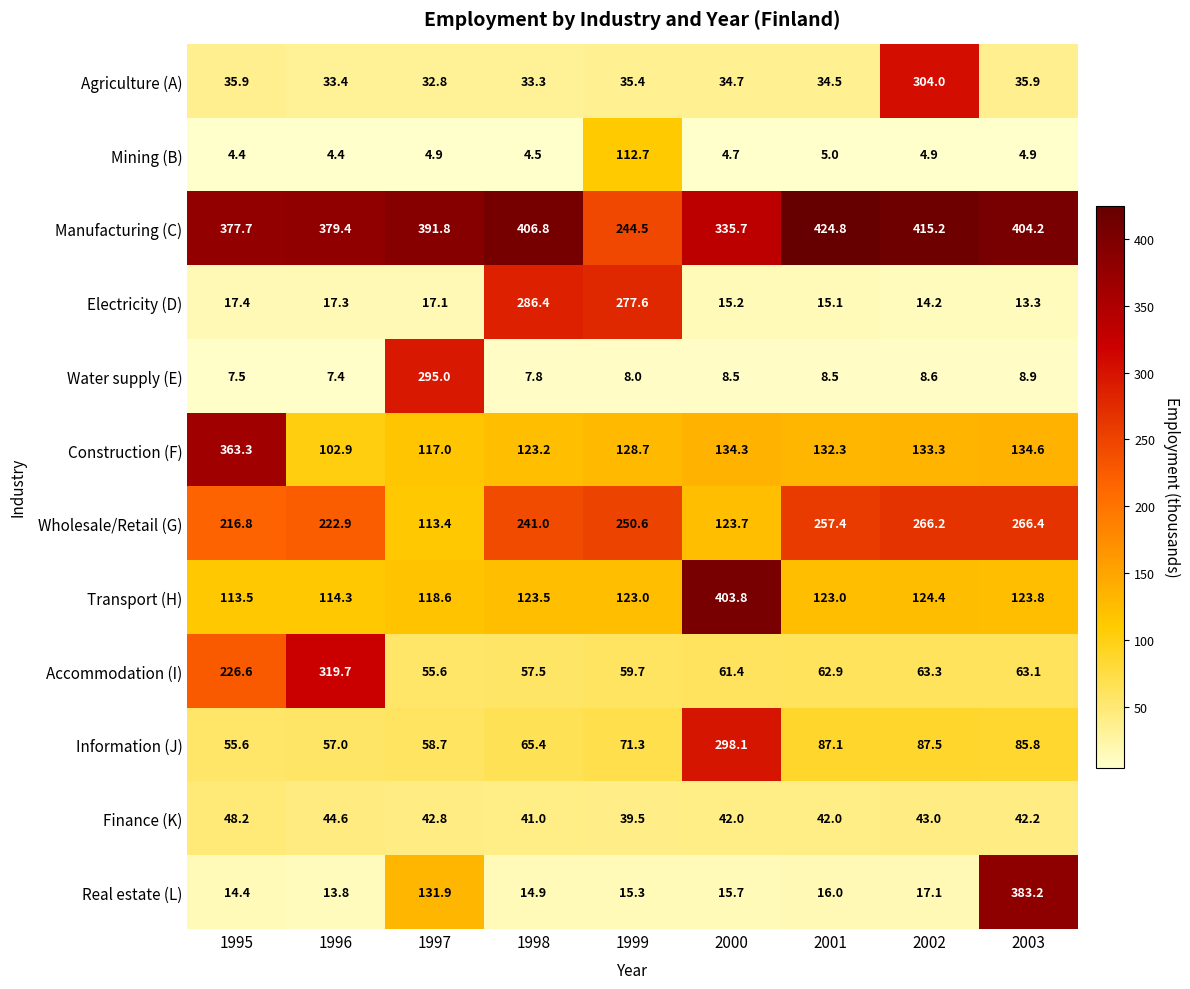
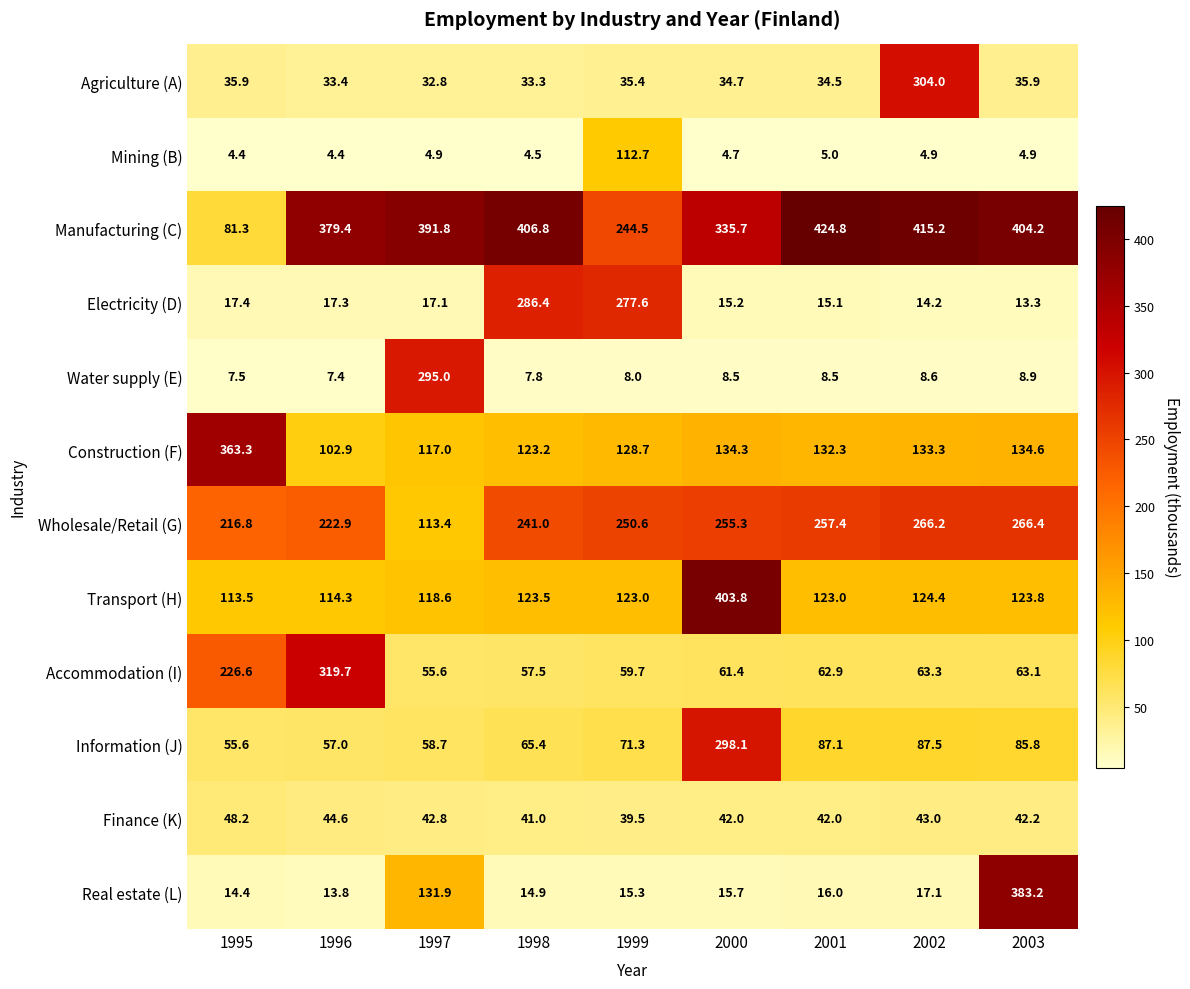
  {
    "Agriculture (A)": {
      "1995": 35.9,
      "1996": 33.4,
      "1997": 32.8,
      "1998": 33.3,
      "1999": 35.4,
      "2000": 34.7,
      "2001": 34.5,
      "2002": 304.0,
      "2003": 35.9
    },
    "Mining (B)": {
      "1995": 4.4,
      "1996": 4.4,
      "1997": 4.9,
      "1998": 4.5,
      "1999": 112.7,
      "2000": 4.7,
      "2001": 5.0,
      "2002": 4.9,
      "2003": 4.9
    },
    "Manufacturing (C)": {
-     "1995": 377.7,
+     "1995": 81.3,
      "1996": 379.4,
      "1997": 391.8,
      "1998": 406.8,
      "1999": 244.5,
      "2000": 335.7,
      "2001": 424.8,
      "2002": 415.2,
      "2003": 404.2
    },
    "Electricity (D)": {
      "1995": 17.4,
      "1996": 17.3,
      "1997": 17.1,
      "1998": 286.4,
      "1999": 277.6,
      "2000": 15.2,
      "2001": 15.1,
      "2002": 14.2,
      "2003": 13.3
    },
    "Water supply (E)": {
      "1995": 7.5,
      "1996": 7.4,
      "1997": 295.0,
      "1998": 7.8,
      "1999": 8.0,
      "2000": 8.5,
      "2001": 8.5,
      "2002": 8.6,
      "2003": 8.9
    },
    "Construction (F)": {
      "1995": 363.3,
      "1996": 102.9,
      "1997": 117.0,
      "1998": 123.2,
      "1999": 128.7,
      "2000": 134.3,
      "2001": 132.3,
      "2002": 133.3,
      "2003": 134.6
    },
    "Wholesale/Retail (G)": {
      "1995": 216.8,
      "1996": 222.9,
      "1997": 113.4,
      "1998": 241.0,
      "1999": 250.6,
-     "2000": 123.7,
+     "2000": 255.3,
      "2001": 257.4,
      "2002": 266.2,
      "2003": 266.4
    },
    "Transport (H)": {
      "1995": 113.5,
      "1996": 114.3,
      "1997": 118.6,
      "1998": 123.5,
      "1999": 123.0,
      "2000": 403.8,
      "2001": 123.0,
      "2002": 124.4,
      "2003": 123.8
    },
    "Accommodation (I)": {
      "1995": 226.6,
      "1996": 319.7,
      "1997": 55.6,
      "1998": 57.5,
      "1999": 59.7,
      "2000": 61.4,
      "2001": 62.9,
      "2002": 63.3,
      "2003": 63.1
    },
    "Information (J)": {
      "1995": 55.6,
      "1996": 57.0,
      "1997": 58.7,
      "1998": 65.4,
      "1999": 71.3,
      "2000": 298.1,
      "2001": 87.1,
      "2002": 87.5,
      "2003": 85.8
    },
    "Finance (K)": {
      "1995": 48.2,
      "1996": 44.6,
      "1997": 42.8,
      "1998": 41.0,
      "1999": 39.5,
      "2000": 42.0,
      "2001": 42.0,
      "2002": 43.0,
      "2003": 42.2
    },
    "Real estate (L)": {
      "1995": 14.4,
      "1996": 13.8,
      "1997": 131.9,
      "1998": 14.9,
      "1999": 15.3,
      "2000": 15.7,
      "2001": 16.0,
      "2002": 17.1,
      "2003": 383.2
    }
  }
